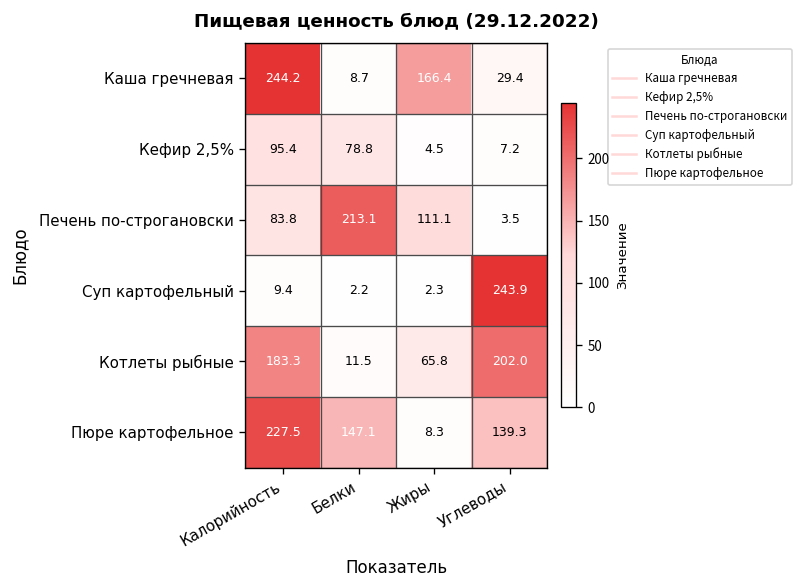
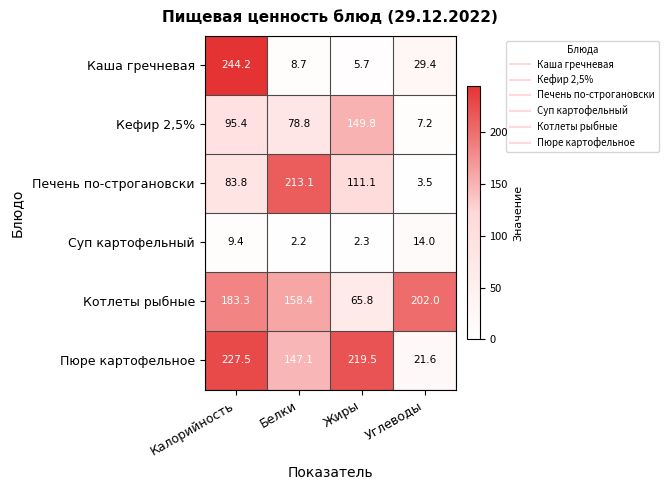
  {
    "Каша гречневая": {
      "Калорийность": 244.2,
      "Белки": 8.7,
-     "Жиры": 166.4,
+     "Жиры": 5.7,
      "Углеводы": 29.4
    },
    "Кефир 2,5%": {
      "Калорийность": 95.4,
      "Белки": 78.8,
-     "Жиры": 4.5,
+     "Жиры": 149.8,
      "Углеводы": 7.2
    },
    "Печень по-строгановски": {
      "Калорийность": 83.8,
      "Белки": 213.1,
      "Жиры": 111.1,
      "Углеводы": 3.5
    },
    "Суп картофельный": {
      "Калорийность": 9.4,
      "Белки": 2.2,
      "Жиры": 2.3,
-     "Углеводы": 243.9
+     "Углеводы": 14.0
    },
    "Котлеты рыбные": {
      "Калорийность": 183.3,
-     "Белки": 11.5,
+     "Белки": 158.4,
      "Жиры": 65.8,
      "Углеводы": 202.0
    },
    "Пюре картофельное": {
      "Калорийность": 227.5,
      "Белки": 147.1,
-     "Жиры": 8.3,
-     "Углеводы": 139.3
+     "Жиры": 219.5,
+     "Углеводы": 21.6
    }
  }
